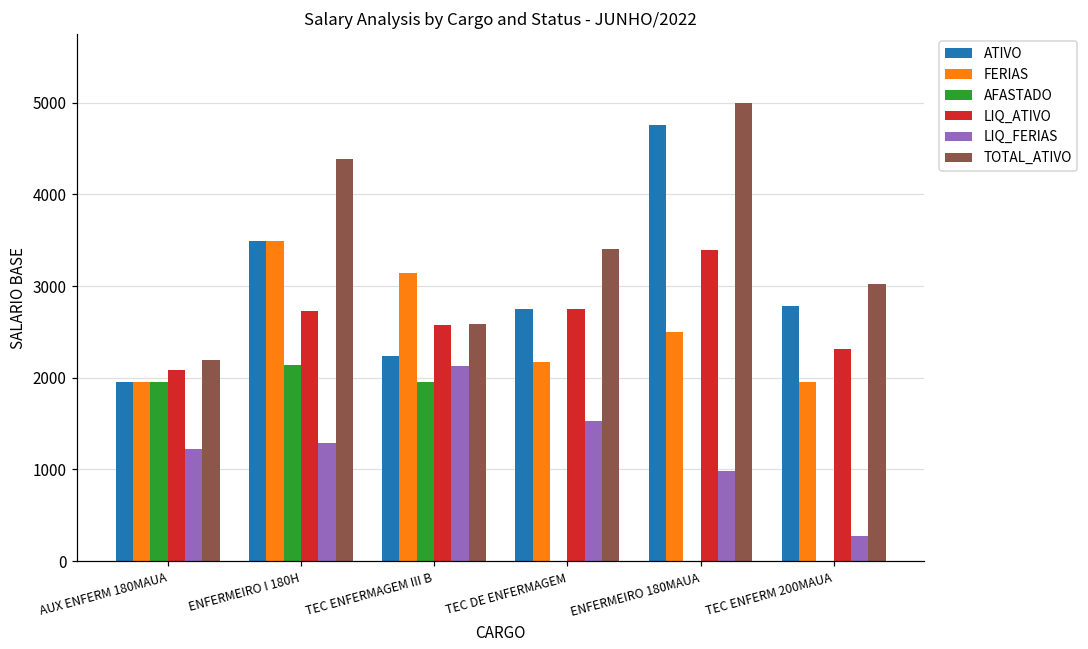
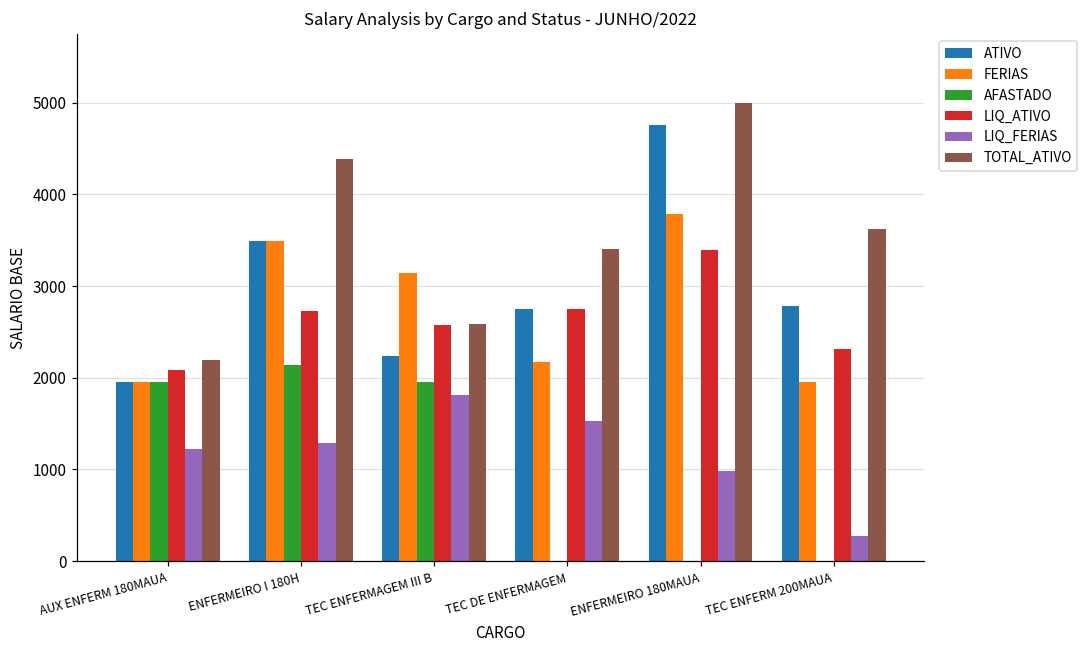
  {
    "ATIVO": {
      "AUX ENFERM 180MAUA": 2000,
      "ENFERMEIRO I 180H": 3500,
      "TEC ENFERMAGEM III B": 2200,
      "TEC DE ENFERMAGEM": 2700,
      "ENFERMEIRO 180MAUA": 4800,
      "TEC ENFERM 200MAUA": 2800
    },
    "FERIAS": {
      "AUX ENFERM 180MAUA": 2000,
      "ENFERMEIRO I 180H": 3500,
      "TEC ENFERMAGEM III B": 3100,
      "TEC DE ENFERMAGEM": 2200,
-     "ENFERMEIRO 180MAUA": 2500,
+     "ENFERMEIRO 180MAUA": 3800,
      "TEC ENFERM 200MAUA": 2000
    },
    "AFASTADO": {
      "AUX ENFERM 180MAUA": 2000,
      "ENFERMEIRO I 180H": 2100,
      "TEC ENFERMAGEM III B": 2000,
      "TEC DE ENFERMAGEM": 0,
      "ENFERMEIRO 180MAUA": 0,
      "TEC ENFERM 200MAUA": 0
    },
    "LIQ_ATIVO": {
      "AUX ENFERM 180MAUA": 2100,
      "ENFERMEIRO I 180H": 2700,
      "TEC ENFERMAGEM III B": 2600,
      "TEC DE ENFERMAGEM": 2700,
      "ENFERMEIRO 180MAUA": 3400,
      "TEC ENFERM 200MAUA": 2300
    },
    "LIQ_FERIAS": {
      "AUX ENFERM 180MAUA": 1200,
      "ENFERMEIRO I 180H": 1300,
-     "TEC ENFERMAGEM III B": 2100,
+     "TEC ENFERMAGEM III B": 1800,
      "TEC DE ENFERMAGEM": 1500,
      "ENFERMEIRO 180MAUA": 1000,
      "TEC ENFERM 200MAUA": 300
    },
    "TOTAL_ATIVO": {
      "AUX ENFERM 180MAUA": 2200,
      "ENFERMEIRO I 180H": 4400,
      "TEC ENFERMAGEM III B": 2600,
      "TEC DE ENFERMAGEM": 3400,
      "ENFERMEIRO 180MAUA": 5000,
-     "TEC ENFERM 200MAUA": 3000
+     "TEC ENFERM 200MAUA": 3600
    }
  }
